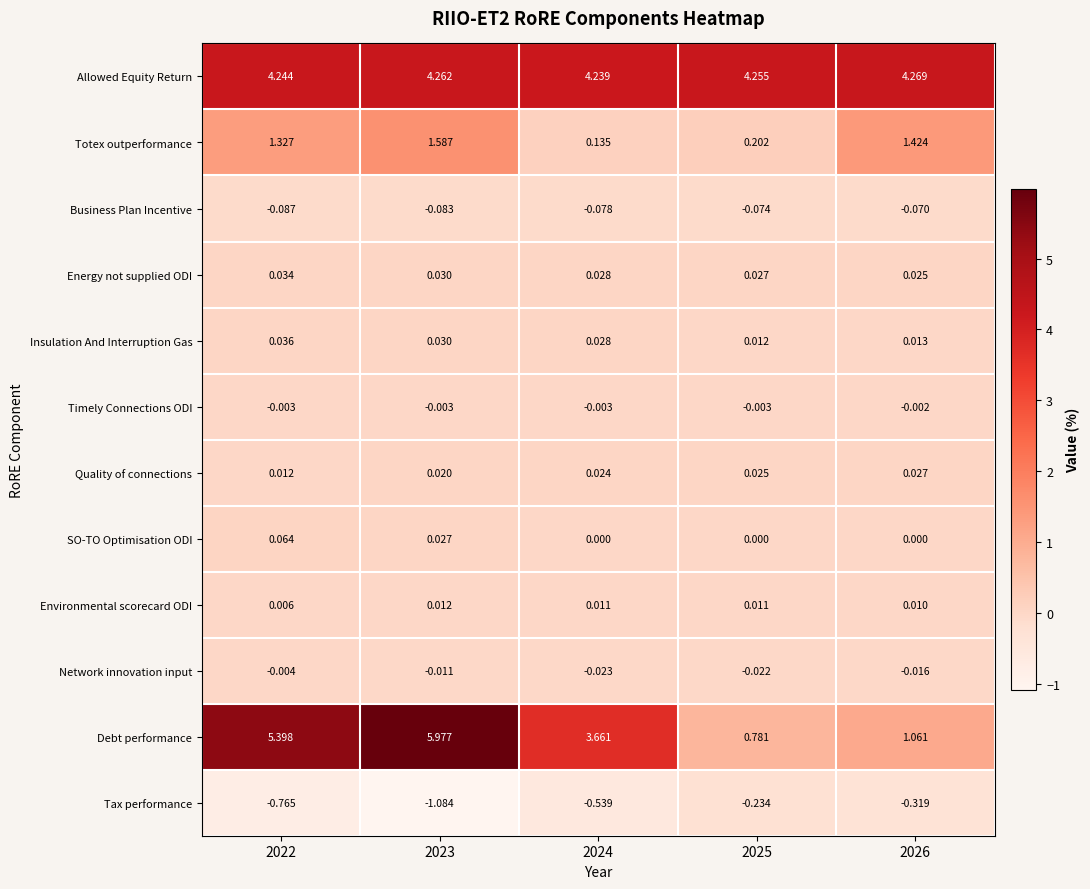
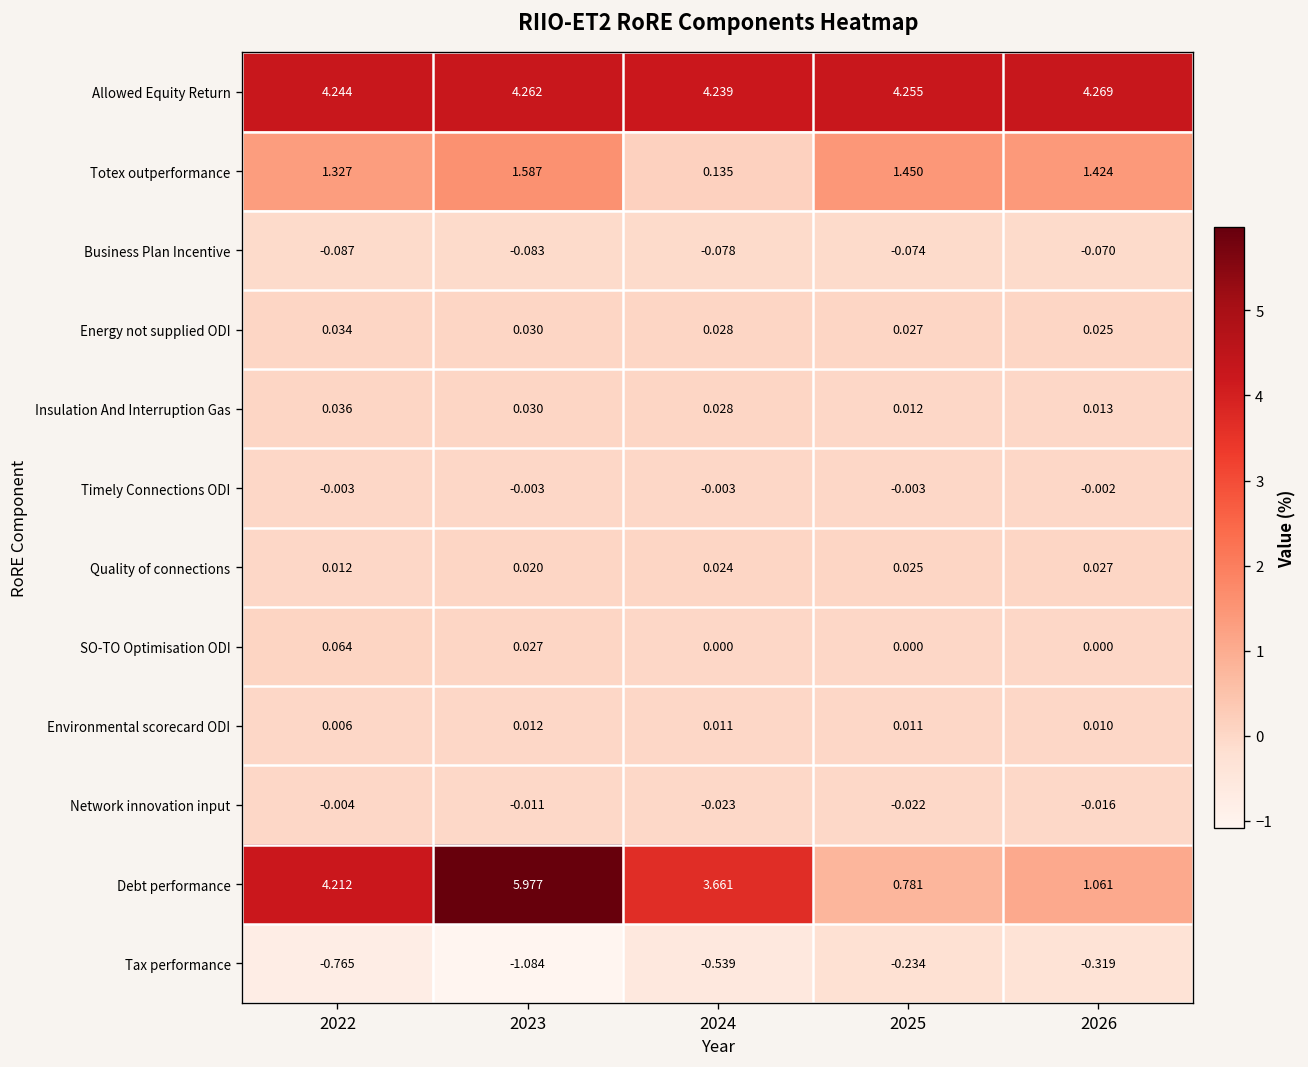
  {
    "Allowed Equity Return": {
      "2022": 4.244,
      "2023": 4.262,
      "2024": 4.239,
      "2025": 4.255,
      "2026": 4.269
    },
    "Totex outperformance": {
      "2022": 1.327,
      "2023": 1.587,
      "2024": 0.135,
-     "2025": 0.202,
+     "2025": 1.450,
      "2026": 1.424
    },
    "Business Plan Incentive": {
      "2022": -0.087,
      "2023": -0.083,
      "2024": -0.078,
      "2025": -0.074,
      "2026": -0.070
    },
    "Energy not supplied ODI": {
      "2022": 0.034,
      "2023": 0.030,
      "2024": 0.028,
      "2025": 0.027,
      "2026": 0.025
    },
    "Insulation And Interruption Gas": {
      "2022": 0.036,
      "2023": 0.030,
      "2024": 0.028,
      "2025": 0.012,
      "2026": 0.013
    },
    "Timely Connections ODI": {
      "2022": -0.003,
      "2023": -0.003,
      "2024": -0.003,
      "2025": -0.003,
      "2026": -0.002
    },
    "Quality of connections": {
      "2022": 0.012,
      "2023": 0.020,
      "2024": 0.024,
      "2025": 0.025,
      "2026": 0.027
    },
    "SO-TO Optimisation ODI": {
      "2022": 0.064,
      "2023": 0.027,
      "2024": 0.000,
      "2025": 0.000,
      "2026": 0.000
    },
    "Environmental scorecard ODI": {
      "2022": 0.006,
      "2023": 0.012,
      "2024": 0.011,
      "2025": 0.011,
      "2026": 0.010
    },
    "Network innovation input": {
      "2022": -0.004,
      "2023": -0.011,
      "2024": -0.023,
      "2025": -0.022,
      "2026": -0.016
    },
    "Debt performance": {
-     "2022": 5.398,
+     "2022": 4.212,
      "2023": 5.977,
      "2024": 3.661,
      "2025": 0.781,
      "2026": 1.061
    },
    "Tax performance": {
      "2022": -0.765,
      "2023": -1.084,
      "2024": -0.539,
      "2025": -0.234,
      "2026": -0.319
    }
  }
